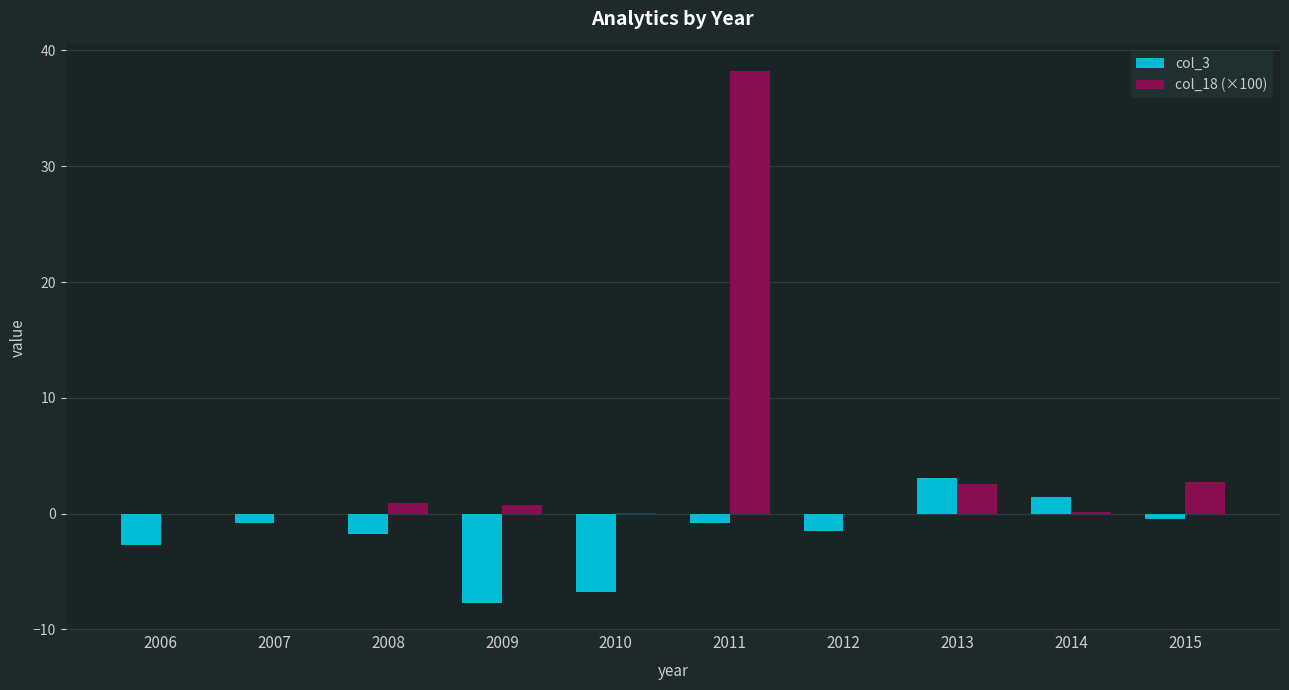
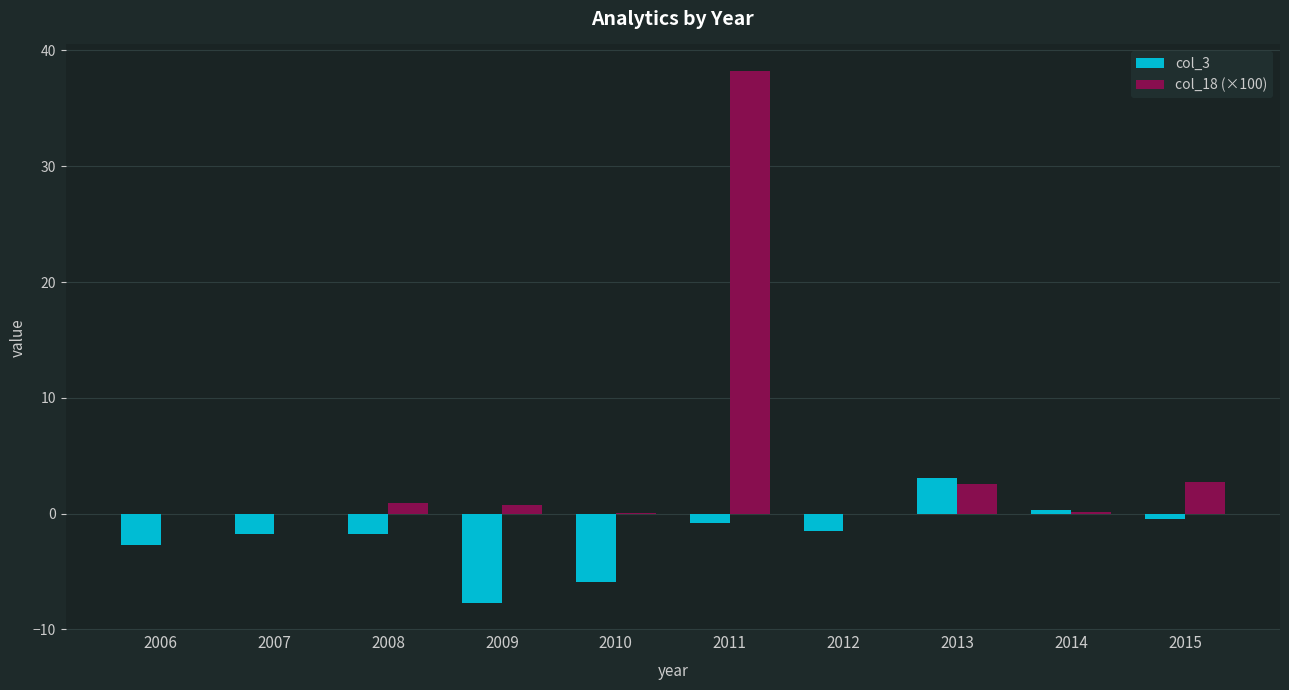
  {
    "col_3": {
      "2006": -2.7,
-     "2007": -0.9,
+     "2007": -1.7,
      "2008": -1.8,
      "2009": -7.8,
-     "2010": -6.7,
+     "2010": -5.9,
      "2011": -0.9,
      "2012": -1.5,
      "2013": 3.0,
-     "2014": 1.4,
+     "2014": 0.3,
      "2015": -0.5
    },
    "col_18 (×100)": {
      "2006": 0.0,
      "2007": 0.0,
      "2008": 0.9,
      "2009": 0.8,
      "2011": 38.2,
      "2012": 0.0,
      "2013": 2.5,
      "2015": 2.7
    }
  }
